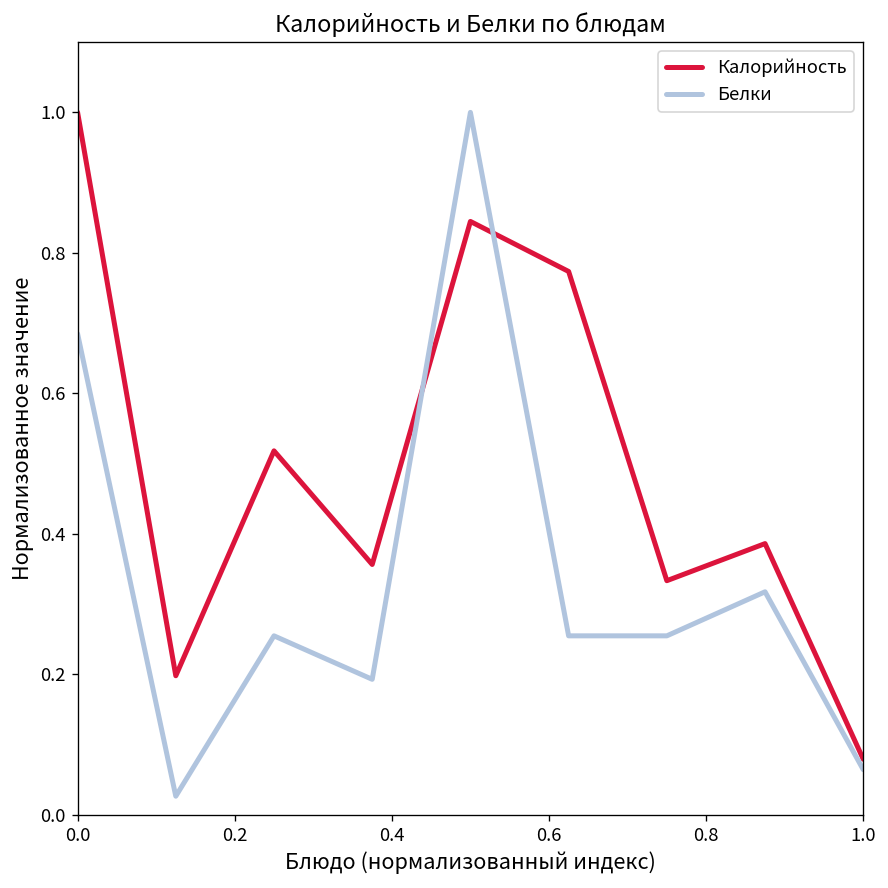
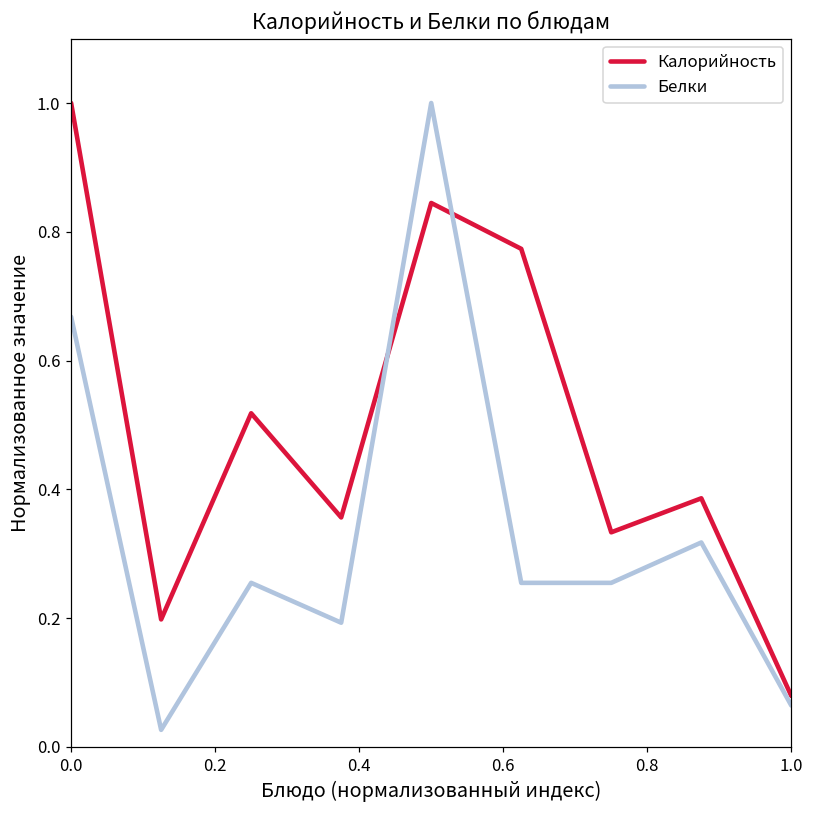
  {
    "Калорийность": {
      "0.0": 1.00,
      "1.0": 0.08
    },
    "Белки": {
-     "0.0": 0.68,
+     "0.0": 0.67,
      "1.0": 0.06
    }
  }
